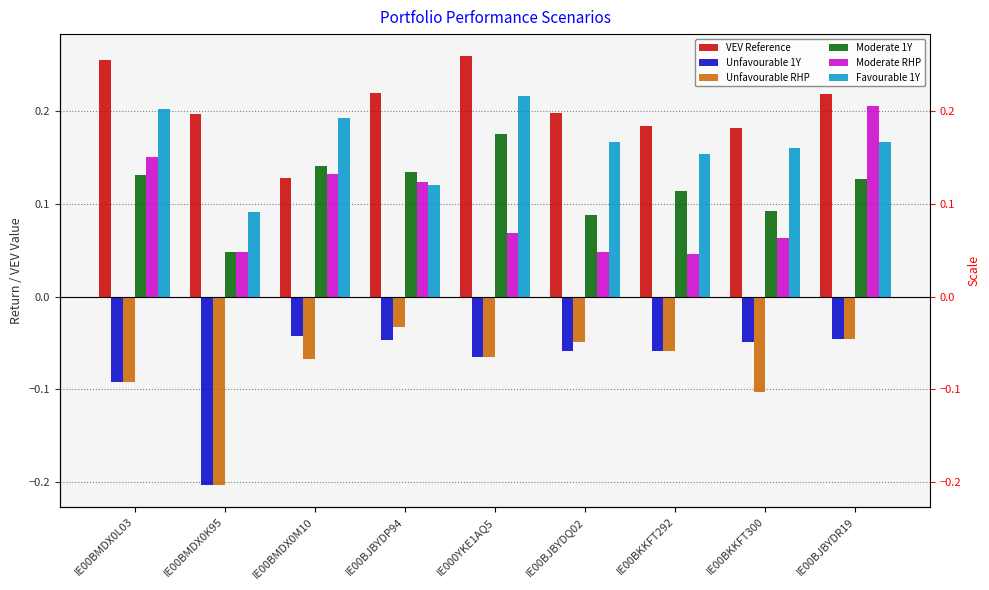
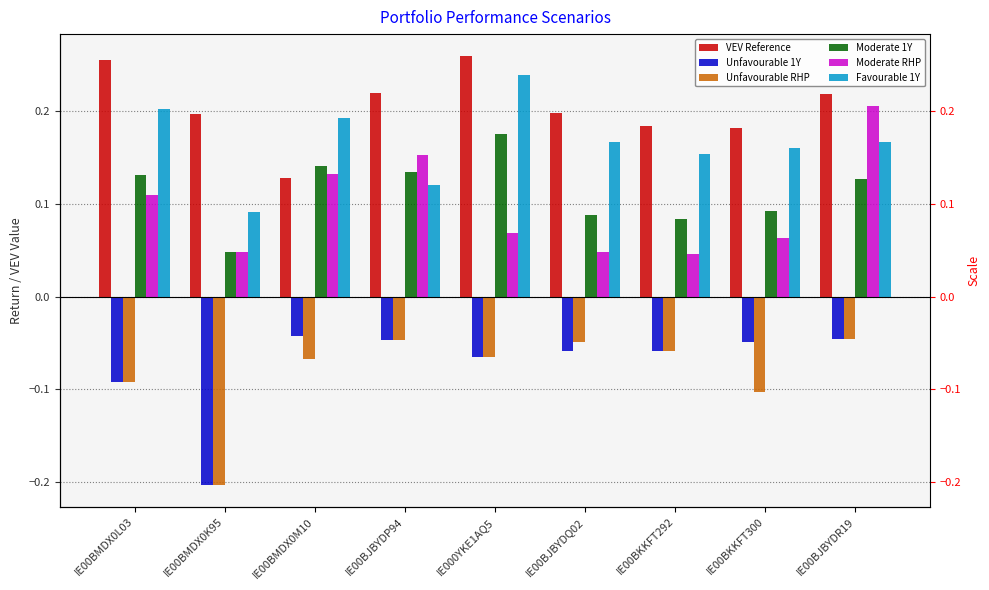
  {
    "VEV Reference": {
      "IE00BMDX0L03": 0.26,
      "IE00BMDX0K95": 0.20,
      "IE00BMDX0M10": 0.13,
      "IE00BJBYDP94": 0.22,
      "IE000YKE1AQ5": 0.26,
      "IE00BJBYDQ02": 0.20,
      "IE00BKKFT292": 0.18,
      "IE00BKKFT300": 0.18,
      "IE00BJBYDR19": 0.22
    },
    "Unfavourable 1Y": {
      "IE00BMDX0L03": -0.09,
      "IE00BMDX0K95": -0.20,
      "IE00BMDX0M10": -0.04,
      "IE00BJBYDP94": -0.05,
      "IE000YKE1AQ5": -0.06,
      "IE00BJBYDQ02": -0.06,
      "IE00BKKFT292": -0.06,
      "IE00BKKFT300": -0.05,
      "IE00BJBYDR19": -0.05
    },
    "Unfavourable RHP": {
      "IE00BMDX0L03": -0.09,
      "IE00BMDX0K95": -0.20,
      "IE00BMDX0M10": -0.07,
-     "IE00BJBYDP94": -0.03,
+     "IE00BJBYDP94": -0.05,
      "IE000YKE1AQ5": -0.06,
      "IE00BJBYDQ02": -0.05,
      "IE00BKKFT292": -0.06,
      "IE00BKKFT300": -0.10,
      "IE00BJBYDR19": -0.05
    },
    "Moderate 1Y": {
      "IE00BMDX0L03": 0.13,
      "IE00BMDX0K95": 0.05,
      "IE00BMDX0M10": 0.14,
      "IE00BJBYDP94": 0.13,
      "IE000YKE1AQ5": 0.18,
      "IE00BJBYDQ02": 0.09,
-     "IE00BKKFT292": 0.11,
+     "IE00BKKFT292": 0.08,
      "IE00BKKFT300": 0.09,
      "IE00BJBYDR19": 0.13
    },
    "Moderate RHP": {
-     "IE00BMDX0L03": 0.15,
+     "IE00BMDX0L03": 0.11,
      "IE00BMDX0K95": 0.05,
      "IE00BMDX0M10": 0.13,
-     "IE00BJBYDP94": 0.12,
+     "IE00BJBYDP94": 0.15,
      "IE000YKE1AQ5": 0.07,
      "IE00BJBYDQ02": 0.05,
      "IE00BKKFT292": 0.05,
      "IE00BKKFT300": 0.06,
      "IE00BJBYDR19": 0.21
    },
    "Favourable 1Y": {
      "IE00BMDX0L03": 0.20,
      "IE00BMDX0K95": 0.09,
      "IE00BMDX0M10": 0.19,
      "IE00BJBYDP94": 0.12,
-     "IE000YKE1AQ5": 0.22,
+     "IE000YKE1AQ5": 0.24,
      "IE00BJBYDQ02": 0.17,
      "IE00BKKFT292": 0.15,
      "IE00BKKFT300": 0.16,
      "IE00BJBYDR19": 0.17
    }
  }
